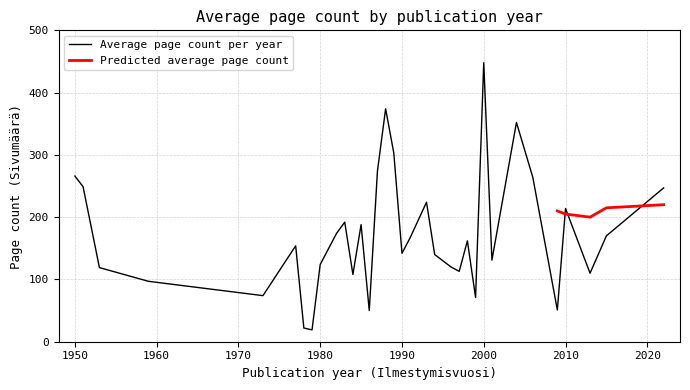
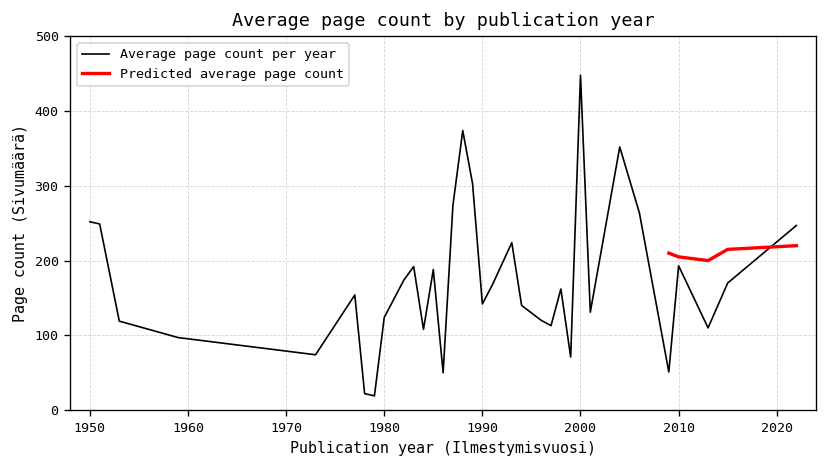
  {
    "Average page count per year": {
-     "1950": 270,
+     "1950": 250,
      "1980": 120,
      "1990": 140,
      "2000": 450,
-     "2010": 210
+     "2010": 190
    },
    "Predicted average page count": {
      "2010": 210
    }
  }
